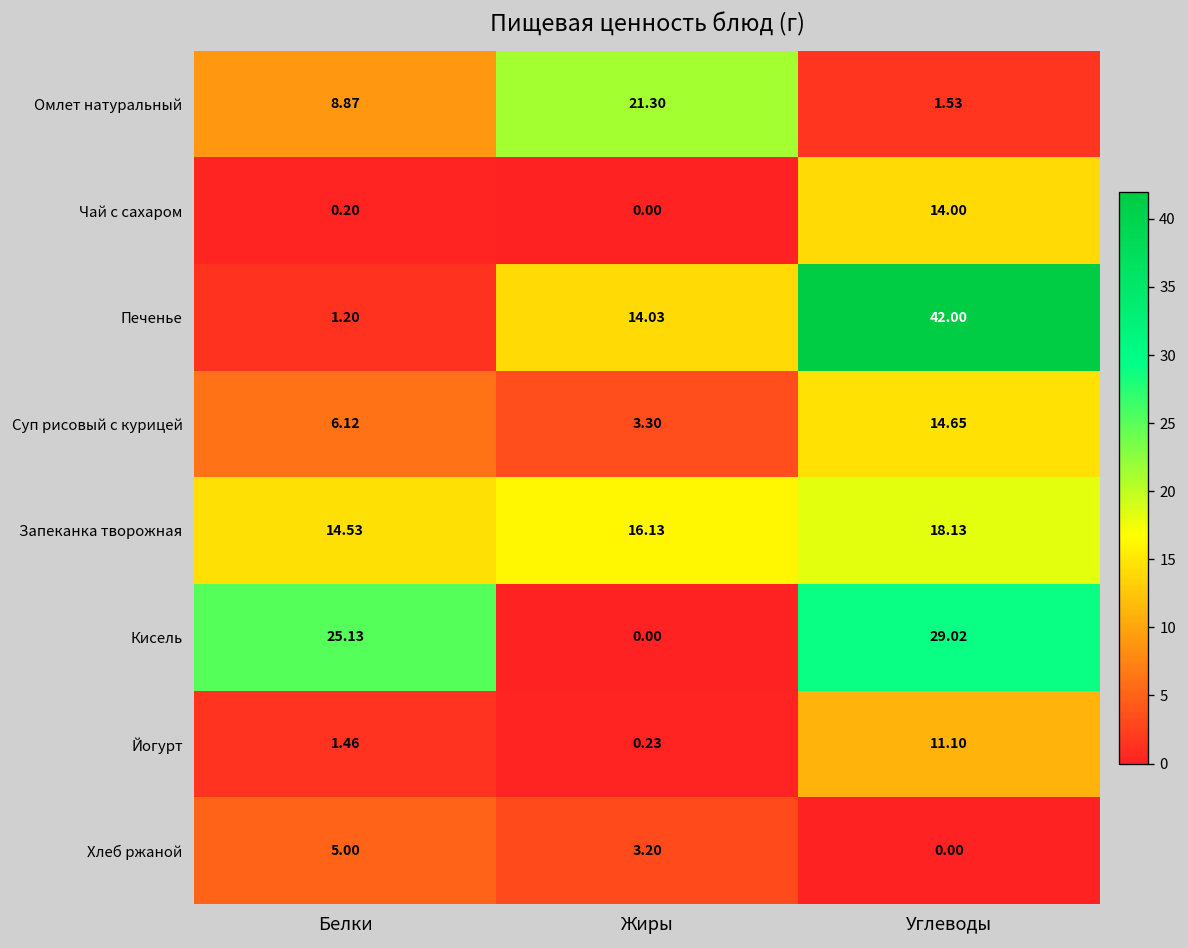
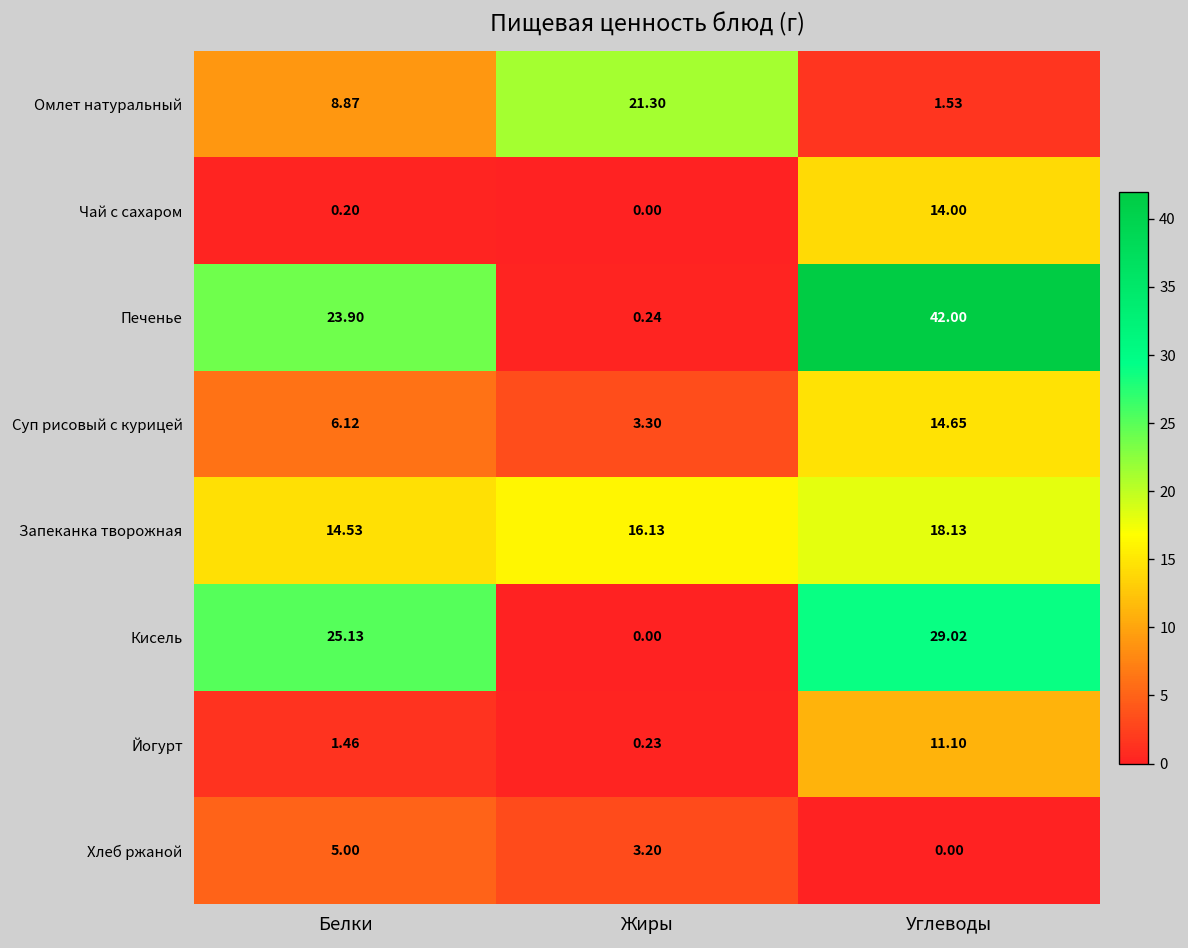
  {
    "Омлет натуральный": {
      "Белки": 8.87,
      "Жиры": 21.30,
      "Углеводы": 1.53
    },
    "Чай с сахаром": {
      "Белки": 0.20,
      "Жиры": 0.00,
      "Углеводы": 14.00
    },
    "Печенье": {
-     "Белки": 1.20,
-     "Жиры": 14.03,
+     "Белки": 23.90,
+     "Жиры": 0.24,
      "Углеводы": 42.00
    },
    "Суп рисовый с курицей": {
      "Белки": 6.12,
      "Жиры": 3.30,
      "Углеводы": 14.65
    },
    "Запеканка творожная": {
      "Белки": 14.53,
      "Жиры": 16.13,
      "Углеводы": 18.13
    },
    "Кисель": {
      "Белки": 25.13,
      "Жиры": 0.00,
      "Углеводы": 29.02
    },
    "Йогурт": {
      "Белки": 1.46,
      "Жиры": 0.23,
      "Углеводы": 11.10
    },
    "Хлеб ржаной": {
      "Белки": 5.00,
      "Жиры": 3.20,
      "Углеводы": 0.00
    }
  }
